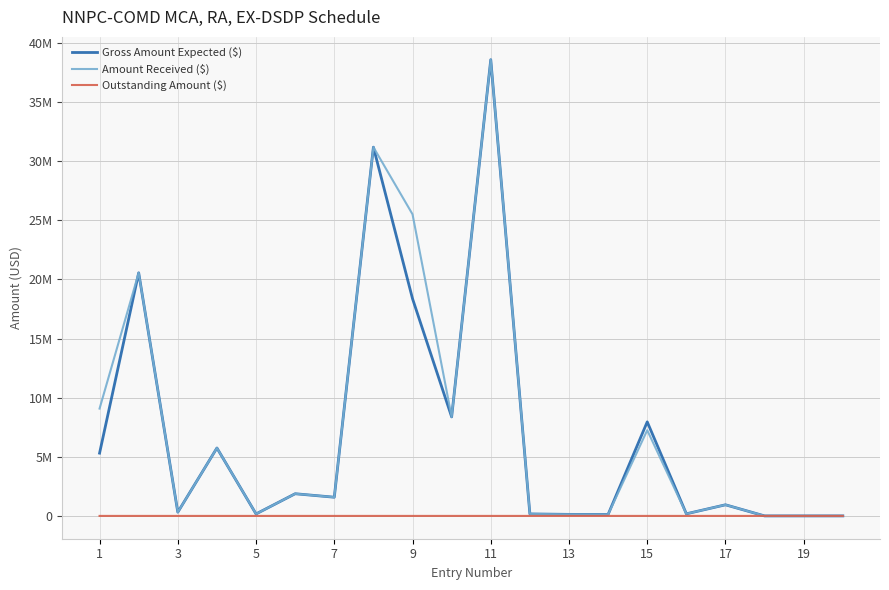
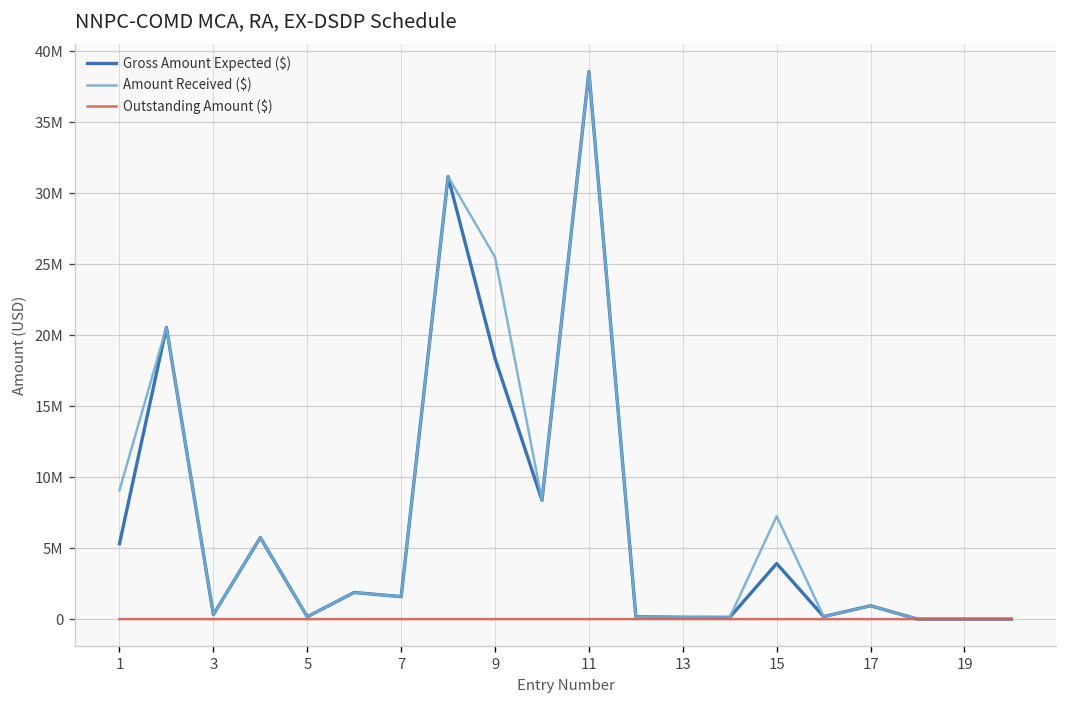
  {
    "Gross Amount Expected ($)": {
      "1": 5300000,
      "9": 18400000,
-     "15": 8000000
+     "15": 3900000
    },
    "Amount Received ($)": {
      "1": 9100000,
      "9": 25500000,
      "15": 7200000
    },
    "Outstanding Amount ($)": {
      "1": 0,
      "3": 0,
      "7": 0,
      "9": 0,
      "11": 0,
      "15": 0,
      "17": 0
    }
  }
